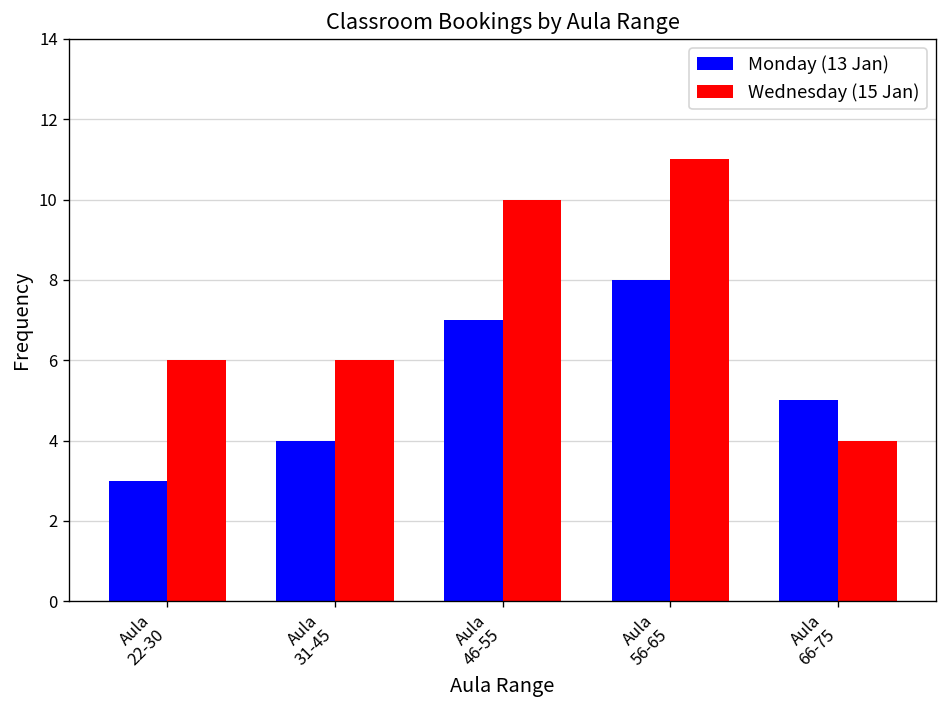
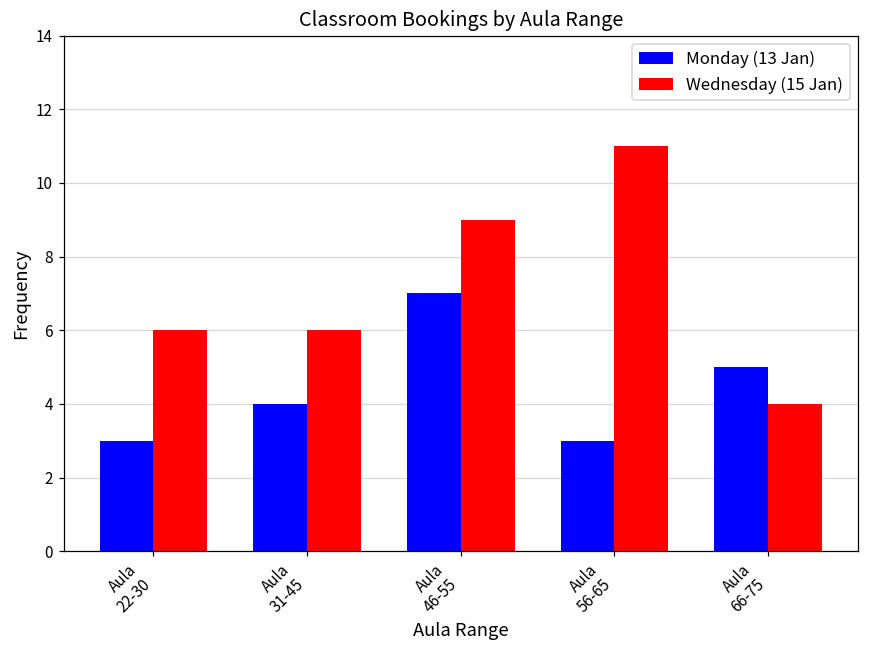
  {
    "Monday (13 Jan)": {
      "Aula 22-30": 3,
      "Aula 31-45": 4,
      "Aula 46-55": 7,
-     "Aula 56-65": 8,
+     "Aula 56-65": 3,
      "Aula 66-75": 5
    },
    "Wednesday (15 Jan)": {
      "Aula 22-30": 6,
      "Aula 31-45": 6,
-     "Aula 46-55": 10,
+     "Aula 46-55": 9,
      "Aula 56-65": 11,
      "Aula 66-75": 4
    }
  }
